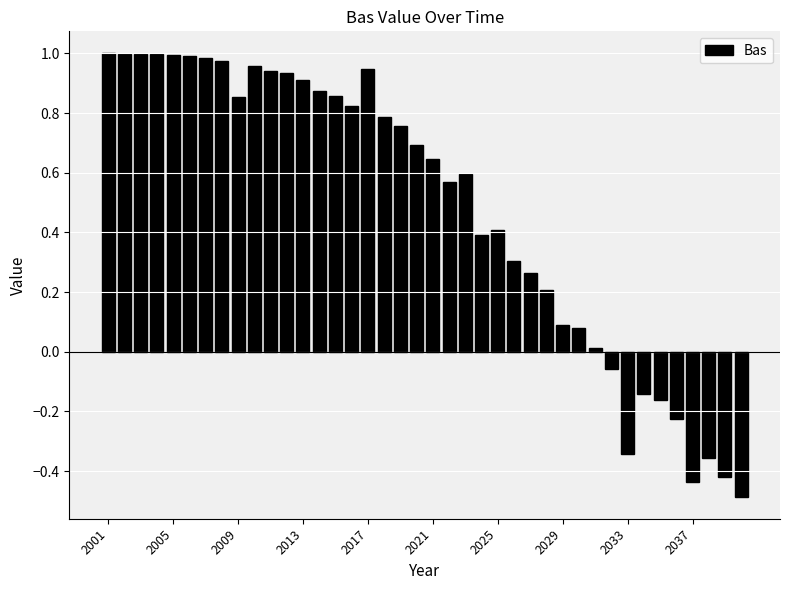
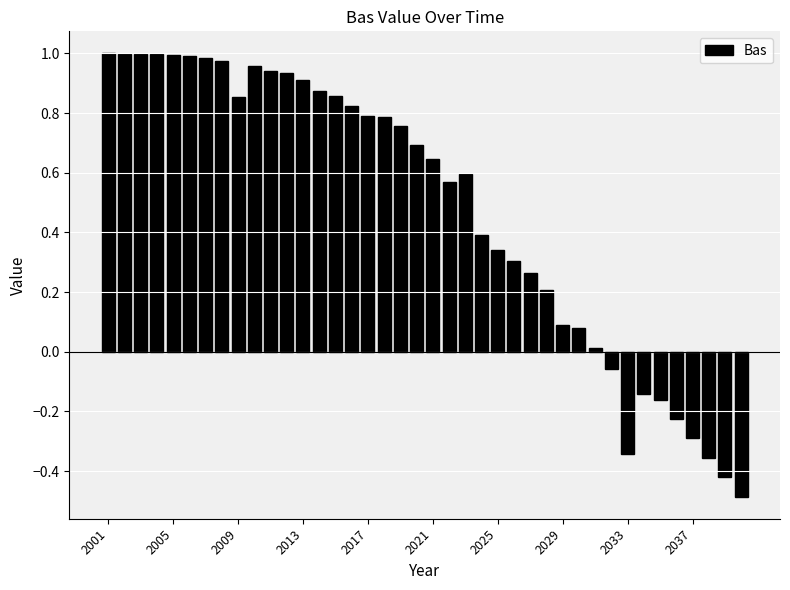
  {
    "2001": 1.00,
    "2005": 1.00,
    "2009": 0.85,
    "2013": 0.91,
-   "2017": 0.95,
+   "2017": 0.79,
    "2021": 0.65,
-   "2025": 0.41,
+   "2025": 0.34,
    "2029": 0.09,
    "2033": -0.34,
-   "2037": -0.44
+   "2037": -0.29
  }
